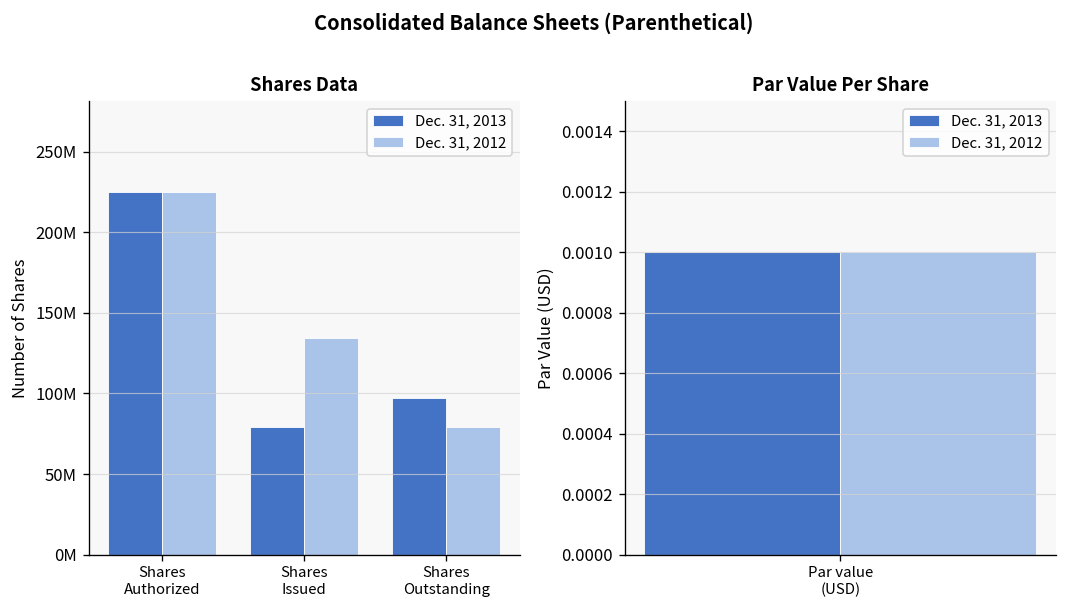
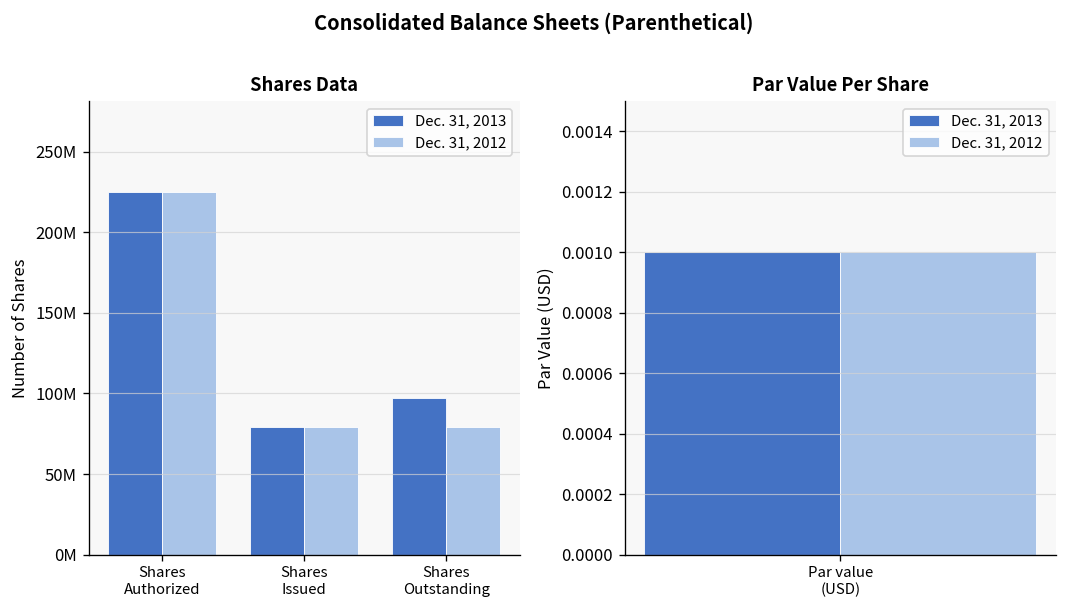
  {
    "Shares Data": {
      "Dec. 31, 2013": {
        "Shares Authorized": 225000000,
        "Shares Issued": 79000000,
        "Shares Outstanding": 97000000
      },
      "Dec. 31, 2012": {
        "Shares Authorized": 225000000,
-       "Shares Issued": 134000000,
+       "Shares Issued": 79000000,
        "Shares Outstanding": 79000000
      }
    }
  }
